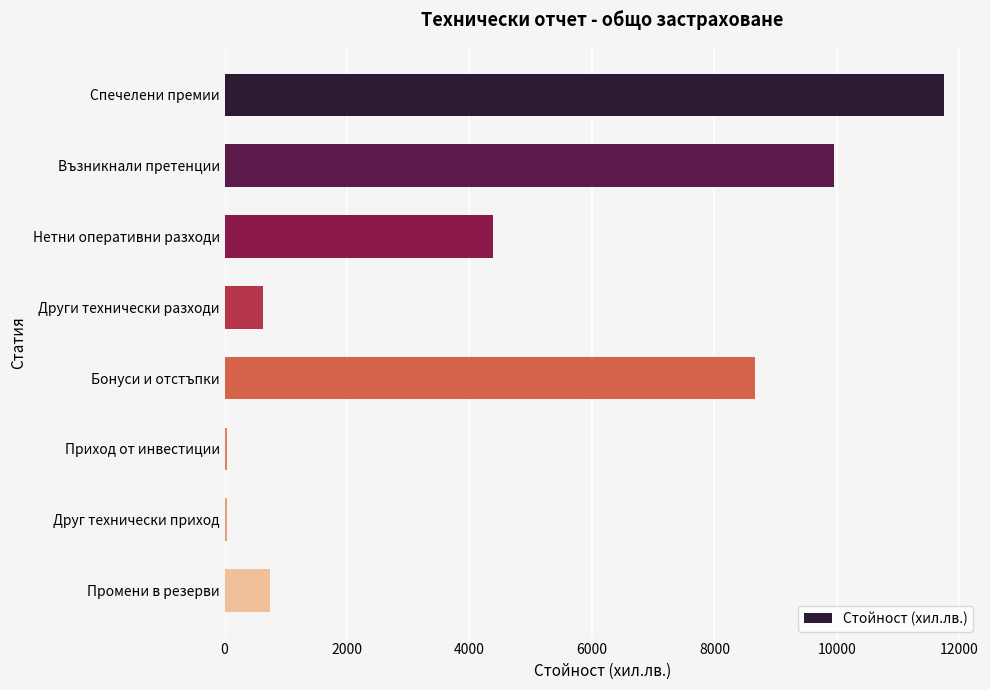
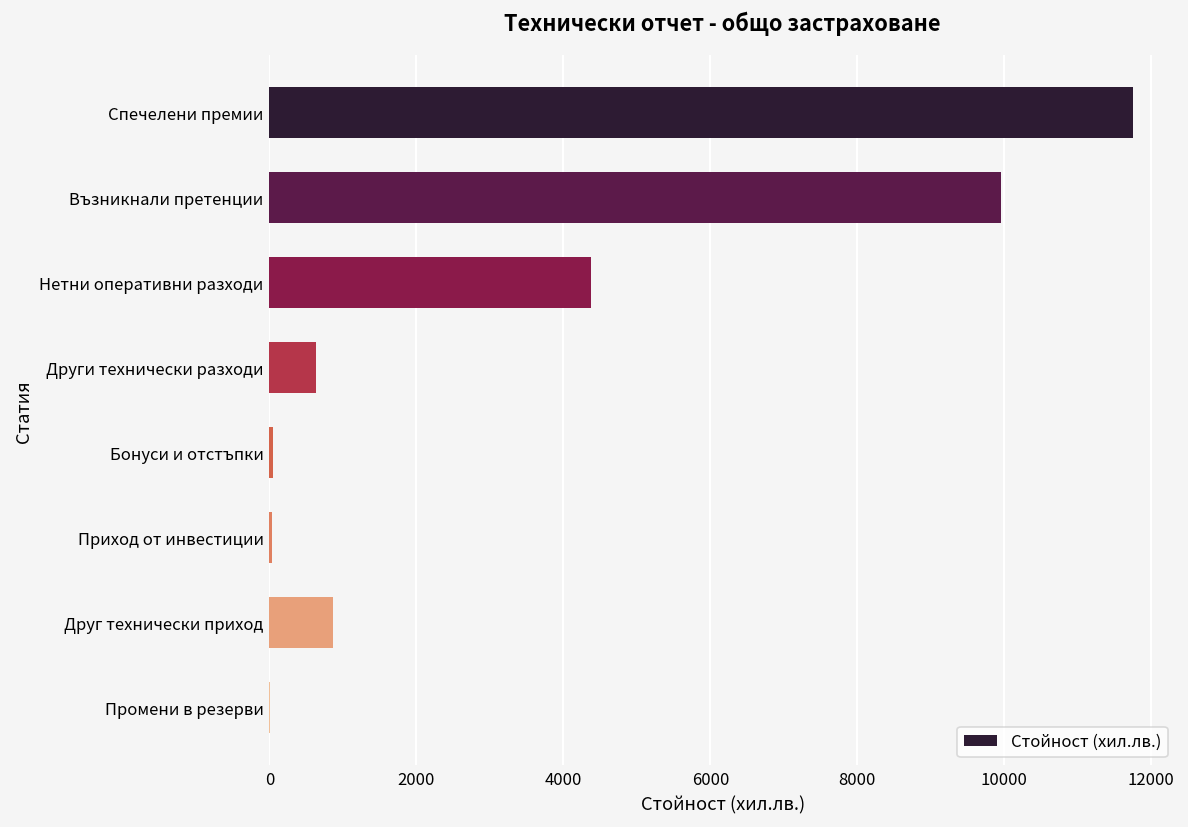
  {
    "Спечелени премии": 11700,
    "Възникнали претенции": 10000,
    "Нетни оперативни разходи": 4400,
    "Други технически разходи": 600,
-   "Бонуси и отстъпки": 8700,
-   "Друг технически приход": 0,
-   "Промени в резерви": 700
+   "Бонуси и отстъпки": 0,
+   "Друг технически приход": 900,
+   "Промени в резерви": 0
  }
